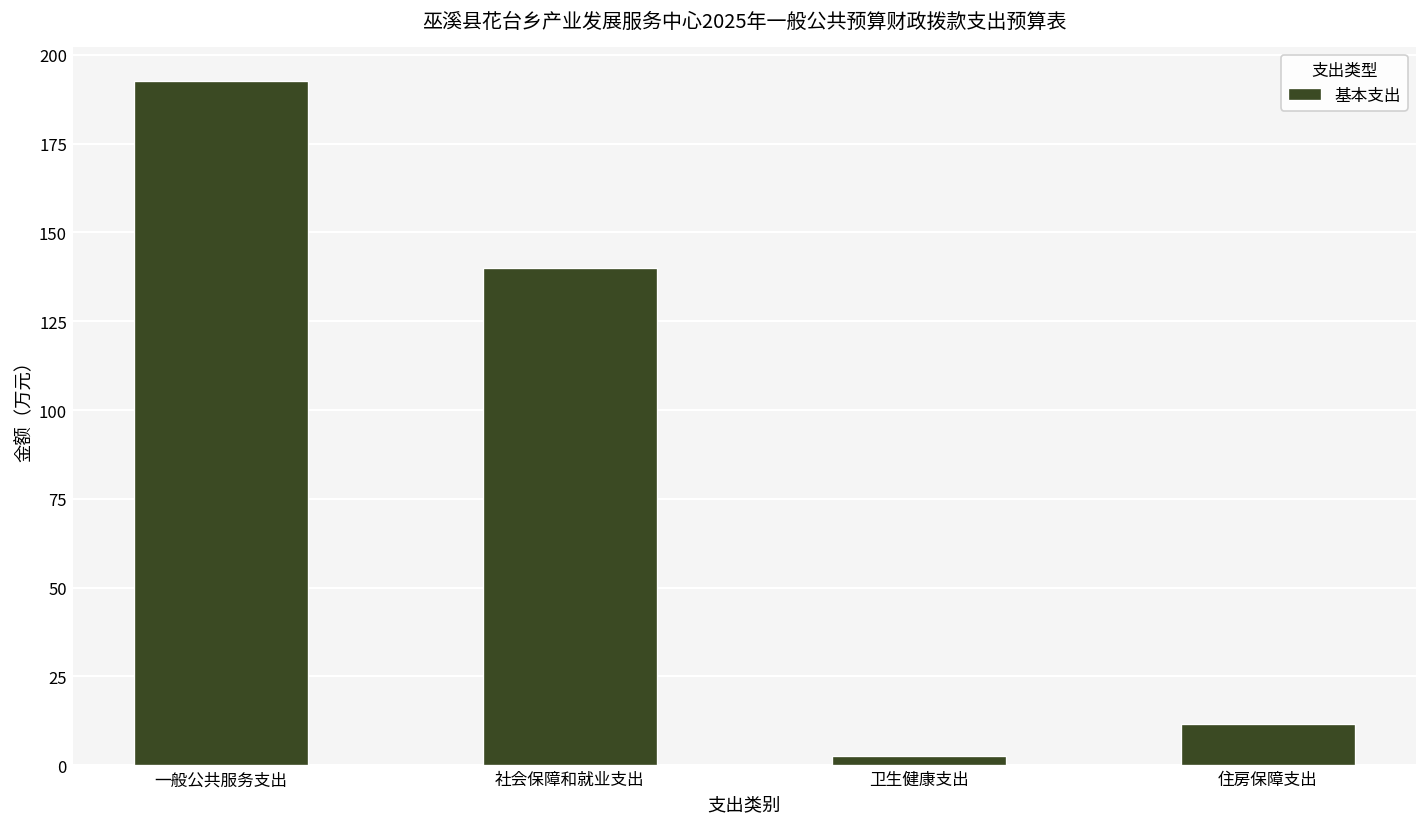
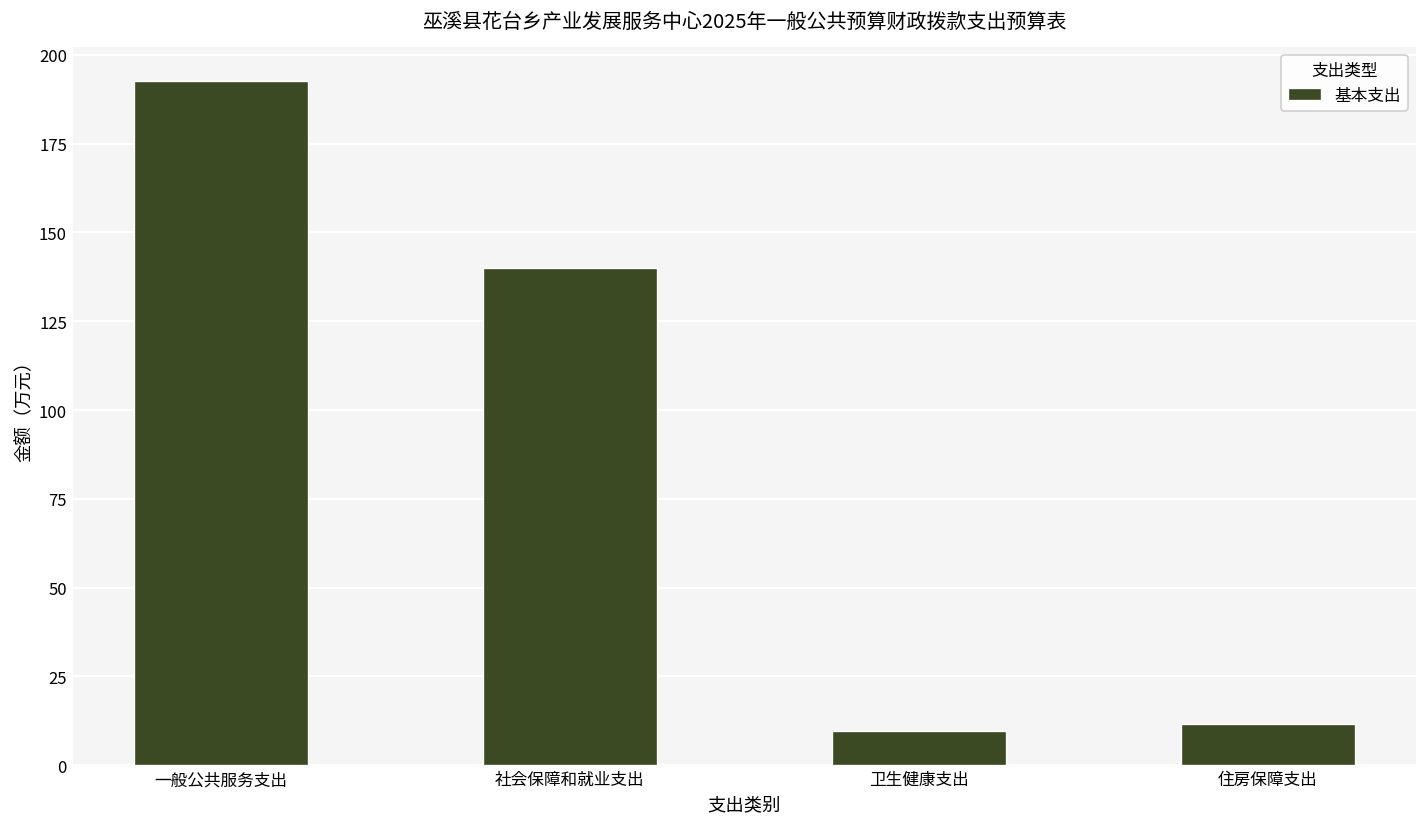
  {
    "一般公共服务支出": 193,
    "社会保障和就业支出": 140,
-   "卫生健康支出": 3,
+   "卫生健康支出": 10,
    "住房保障支出": 12
  }
